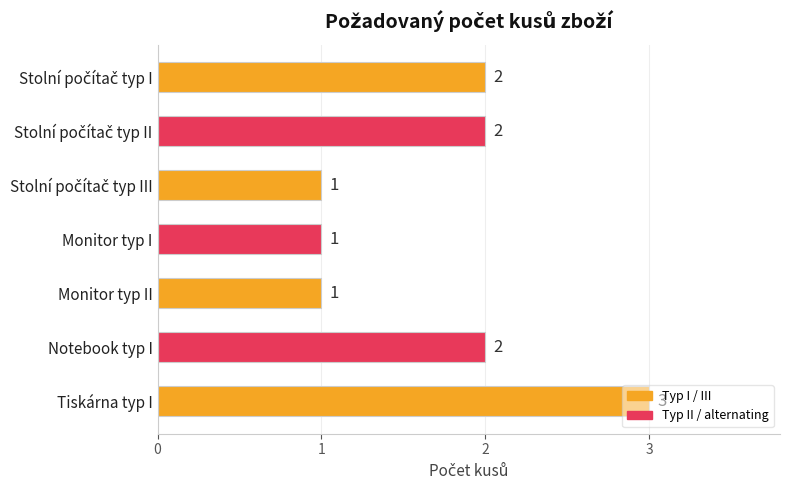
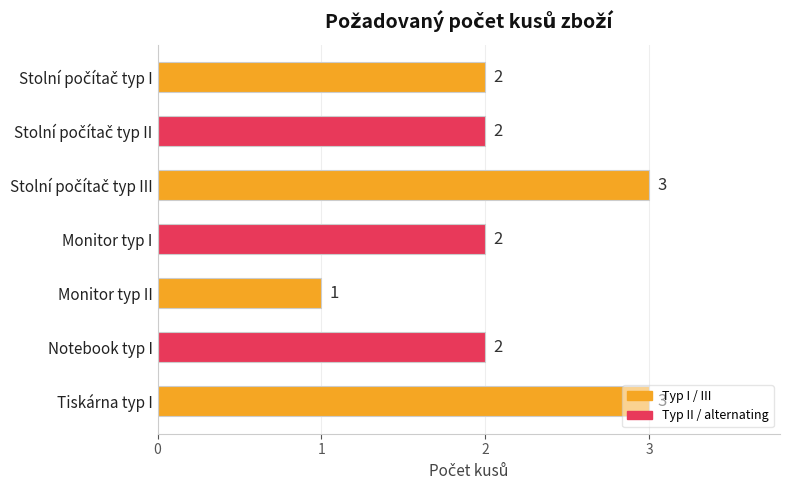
  {
    "Stolní počítač typ I": 2,
    "Stolní počítač typ II": 2,
-   "Stolní počítač typ III": 1,
-   "Monitor typ I": 1,
+   "Stolní počítač typ III": 3,
+   "Monitor typ I": 2,
    "Monitor typ II": 1,
    "Notebook typ I": 2
  }
